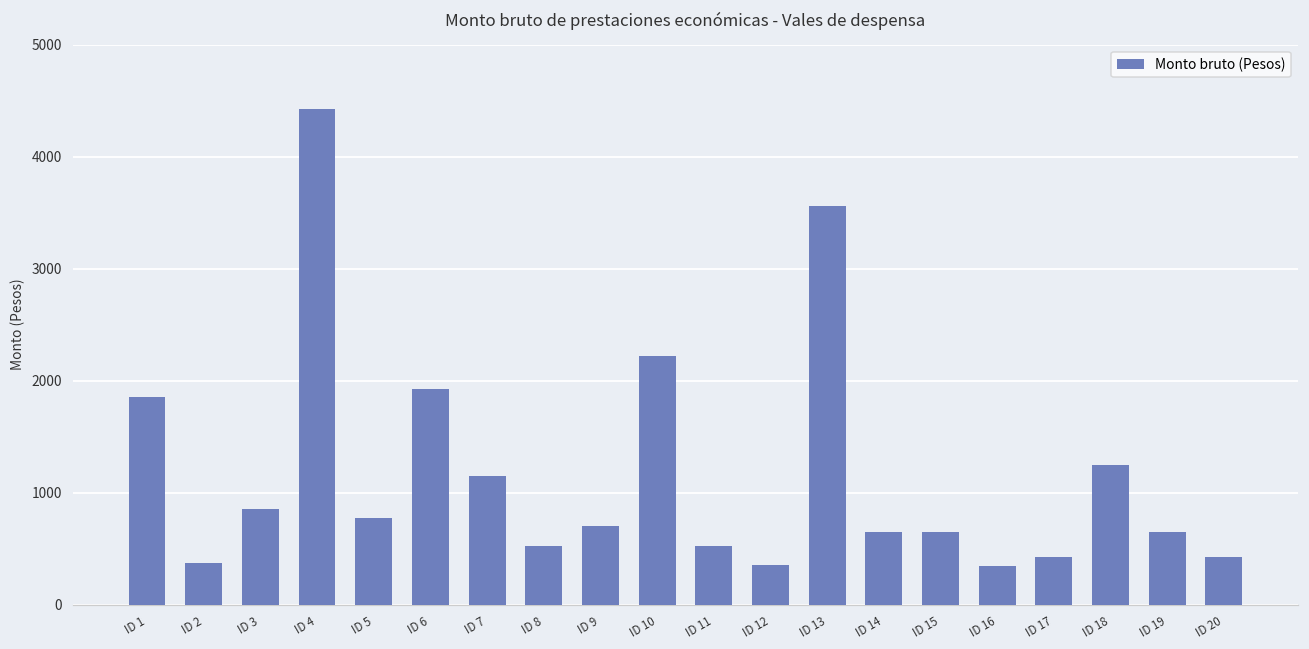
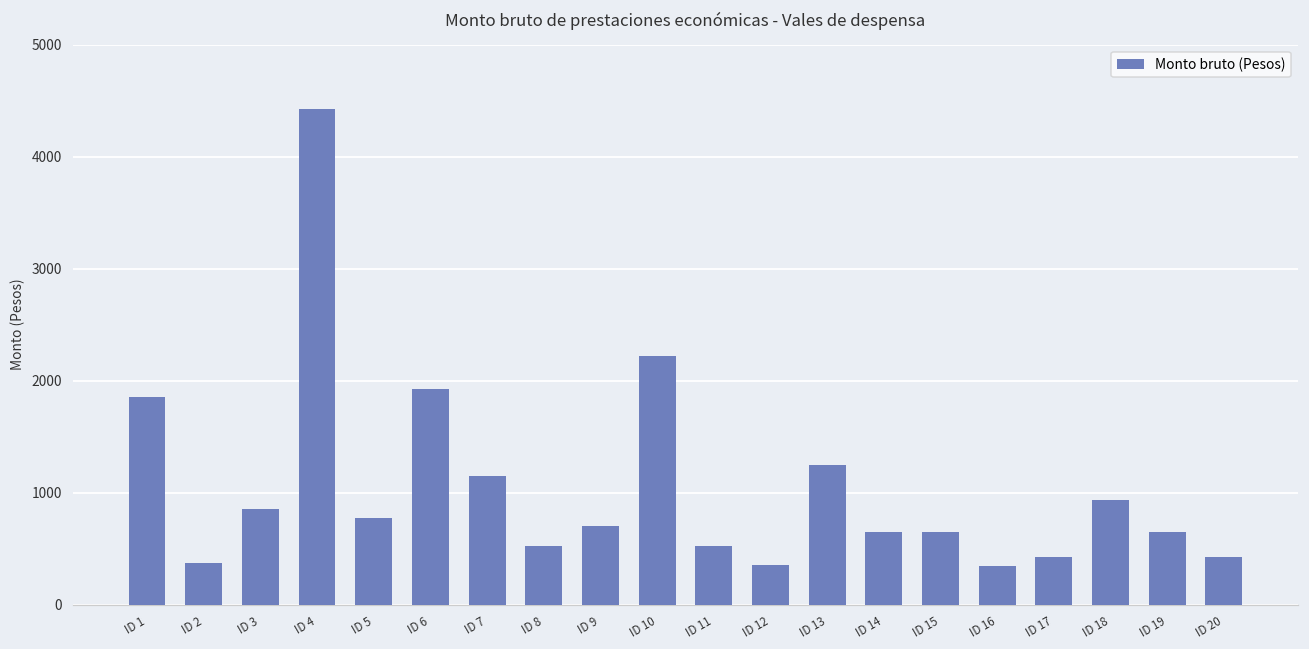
  {
    "ID 1": 1850,
    "ID 2": 380,
    "ID 3": 850,
    "ID 4": 4430,
    "ID 5": 770,
    "ID 6": 1930,
    "ID 7": 1150,
    "ID 8": 530,
    "ID 9": 700,
    "ID 10": 2220,
    "ID 11": 530,
    "ID 12": 350,
-   "ID 13": 3560,
+   "ID 13": 1250,
    "ID 14": 650,
    "ID 15": 650,
    "ID 16": 340,
    "ID 17": 430,
-   "ID 18": 1250,
+   "ID 18": 940,
    "ID 19": 650,
    "ID 20": 430
  }
